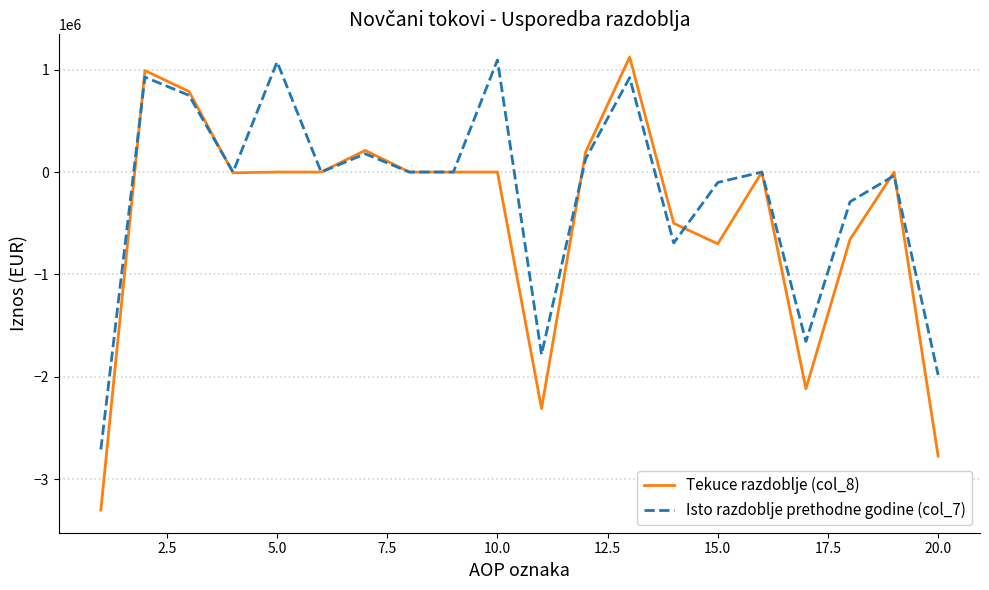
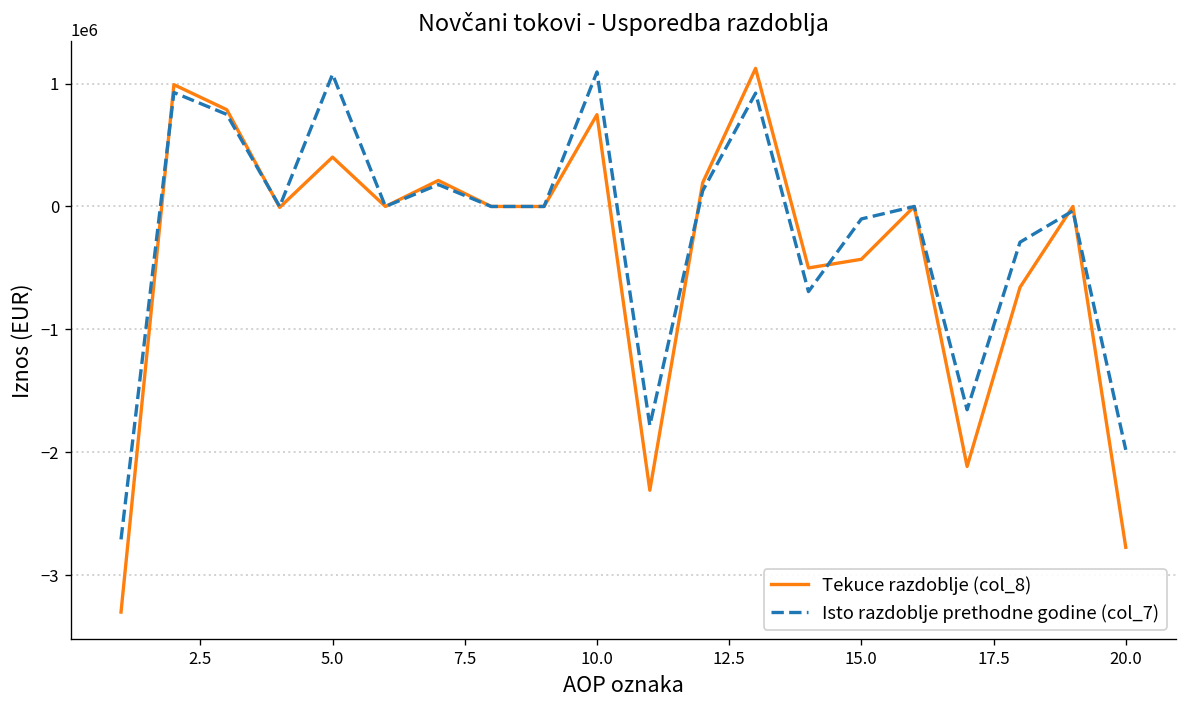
  {
    "Tekuce razdoblje (col_8)": {
-     "5.0": 0,
-     "10.0": 0,
-     "15.0": -700000,
+     "5.0": 400000,
+     "10.0": 750000,
+     "15.0": -430000,
      "20.0": -2770000
    },
    "Isto razdoblje prethodne godine (col_7)": {
      "5.0": 1080000,
      "10.0": 1090000,
      "15.0": -100000,
      "20.0": -1980000
    }
  }
